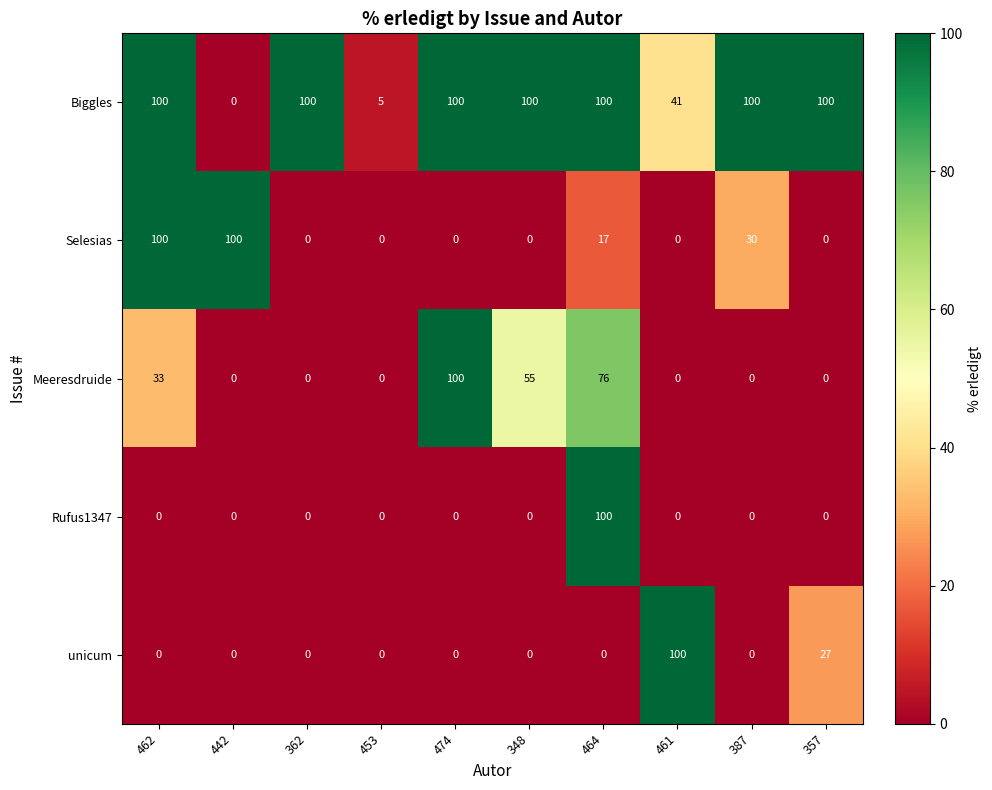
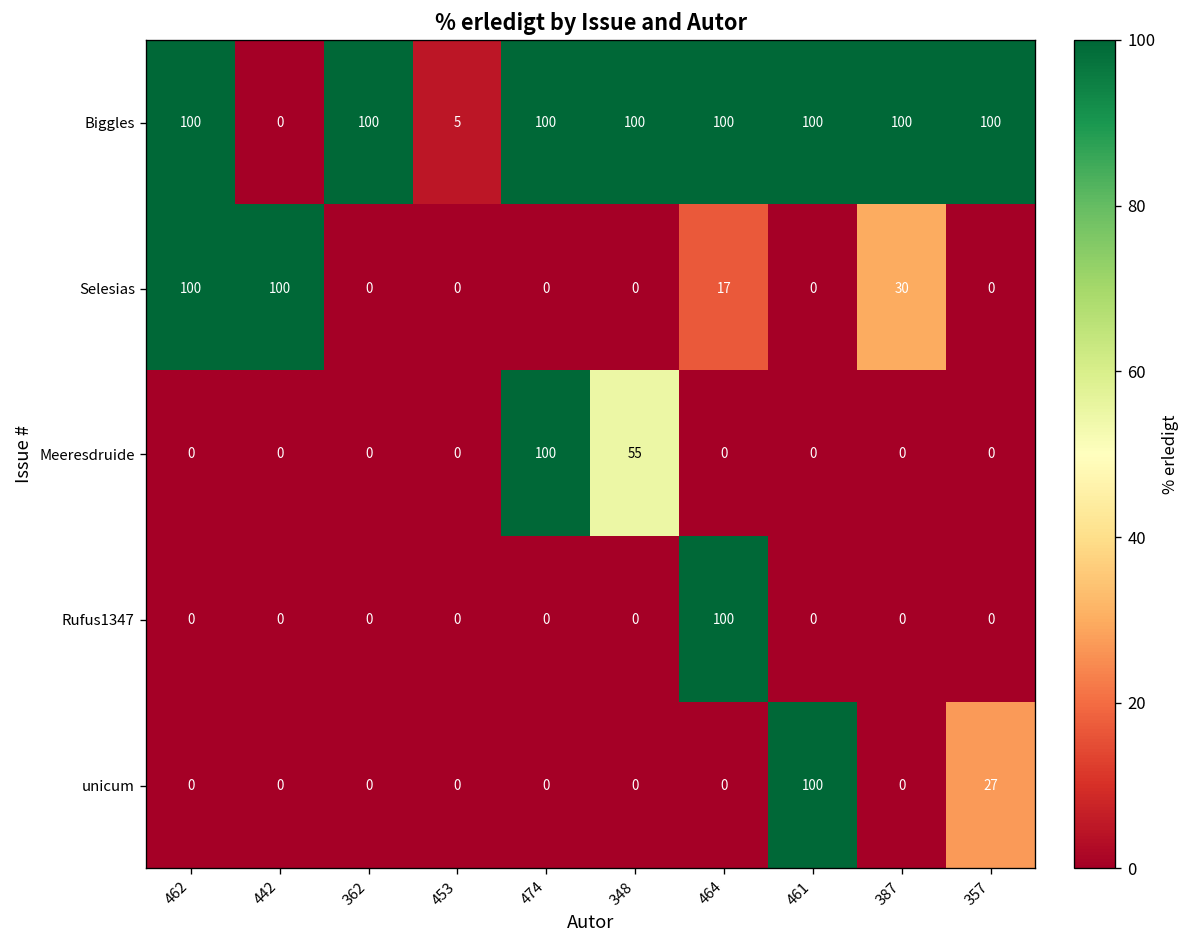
  {
    "Biggles": {
      "462": 100,
      "442": 0,
      "362": 100,
      "453": 5,
      "474": 100,
      "348": 100,
      "464": 100,
-     "461": 41,
+     "461": 100,
      "387": 100,
      "357": 100
    },
    "Selesias": {
      "462": 100,
      "442": 100,
      "362": 0,
      "453": 0,
      "474": 0,
      "348": 0,
      "464": 17,
      "461": 0,
      "387": 30,
      "357": 0
    },
    "Meeresdruide": {
-     "462": 33,
+     "462": 0,
      "442": 0,
      "362": 0,
      "453": 0,
      "474": 100,
      "348": 55,
-     "464": 76,
+     "464": 0,
      "461": 0,
      "387": 0,
      "357": 0
    },
    "Rufus1347": {
      "462": 0,
      "442": 0,
      "362": 0,
      "453": 0,
      "474": 0,
      "348": 0,
      "464": 100,
      "461": 0,
      "387": 0,
      "357": 0
    },
    "unicum": {
      "462": 0,
      "442": 0,
      "362": 0,
      "453": 0,
      "474": 0,
      "348": 0,
      "464": 0,
      "461": 100,
      "387": 0,
      "357": 27
    }
  }
